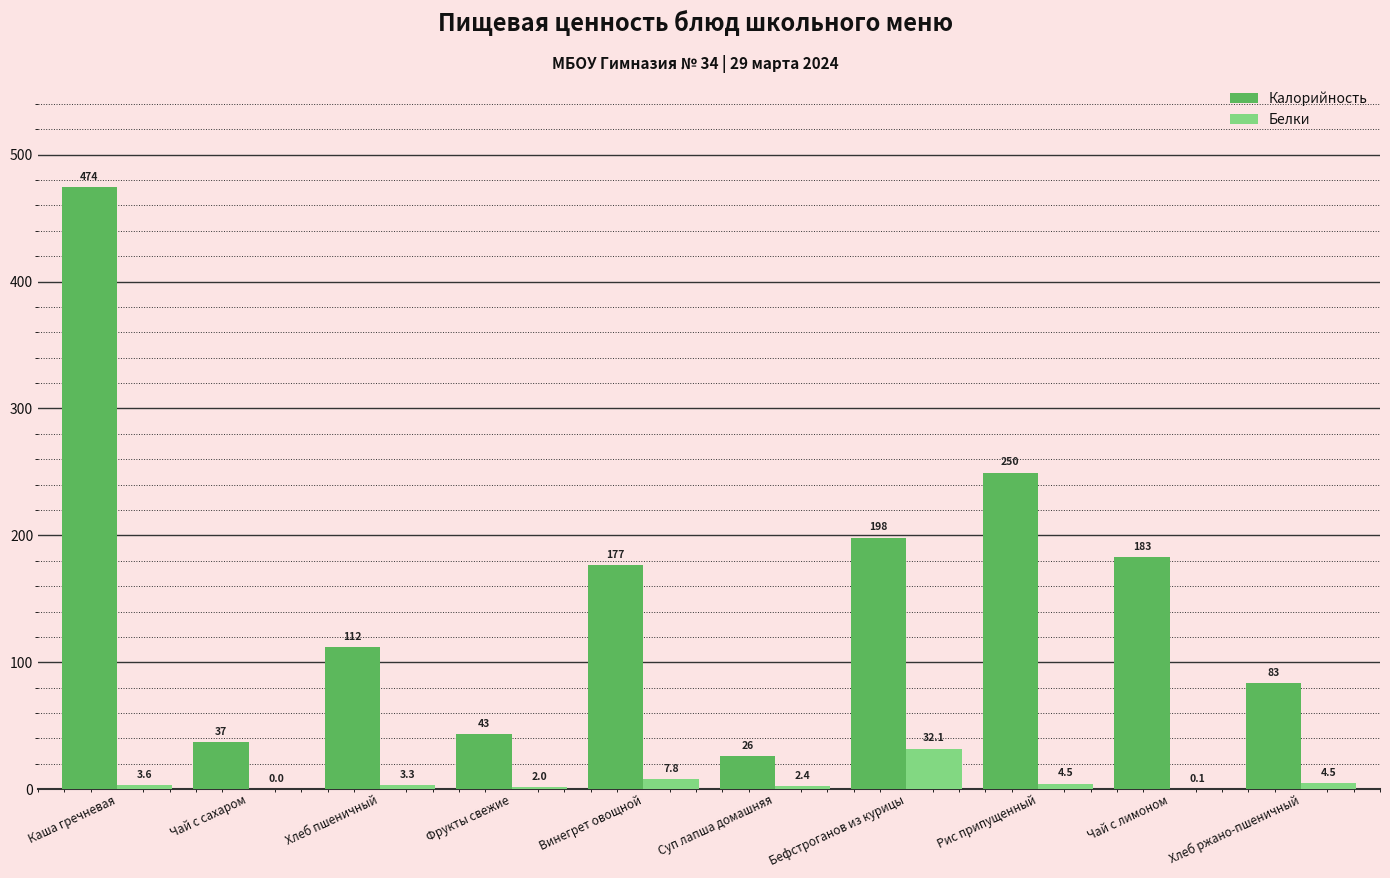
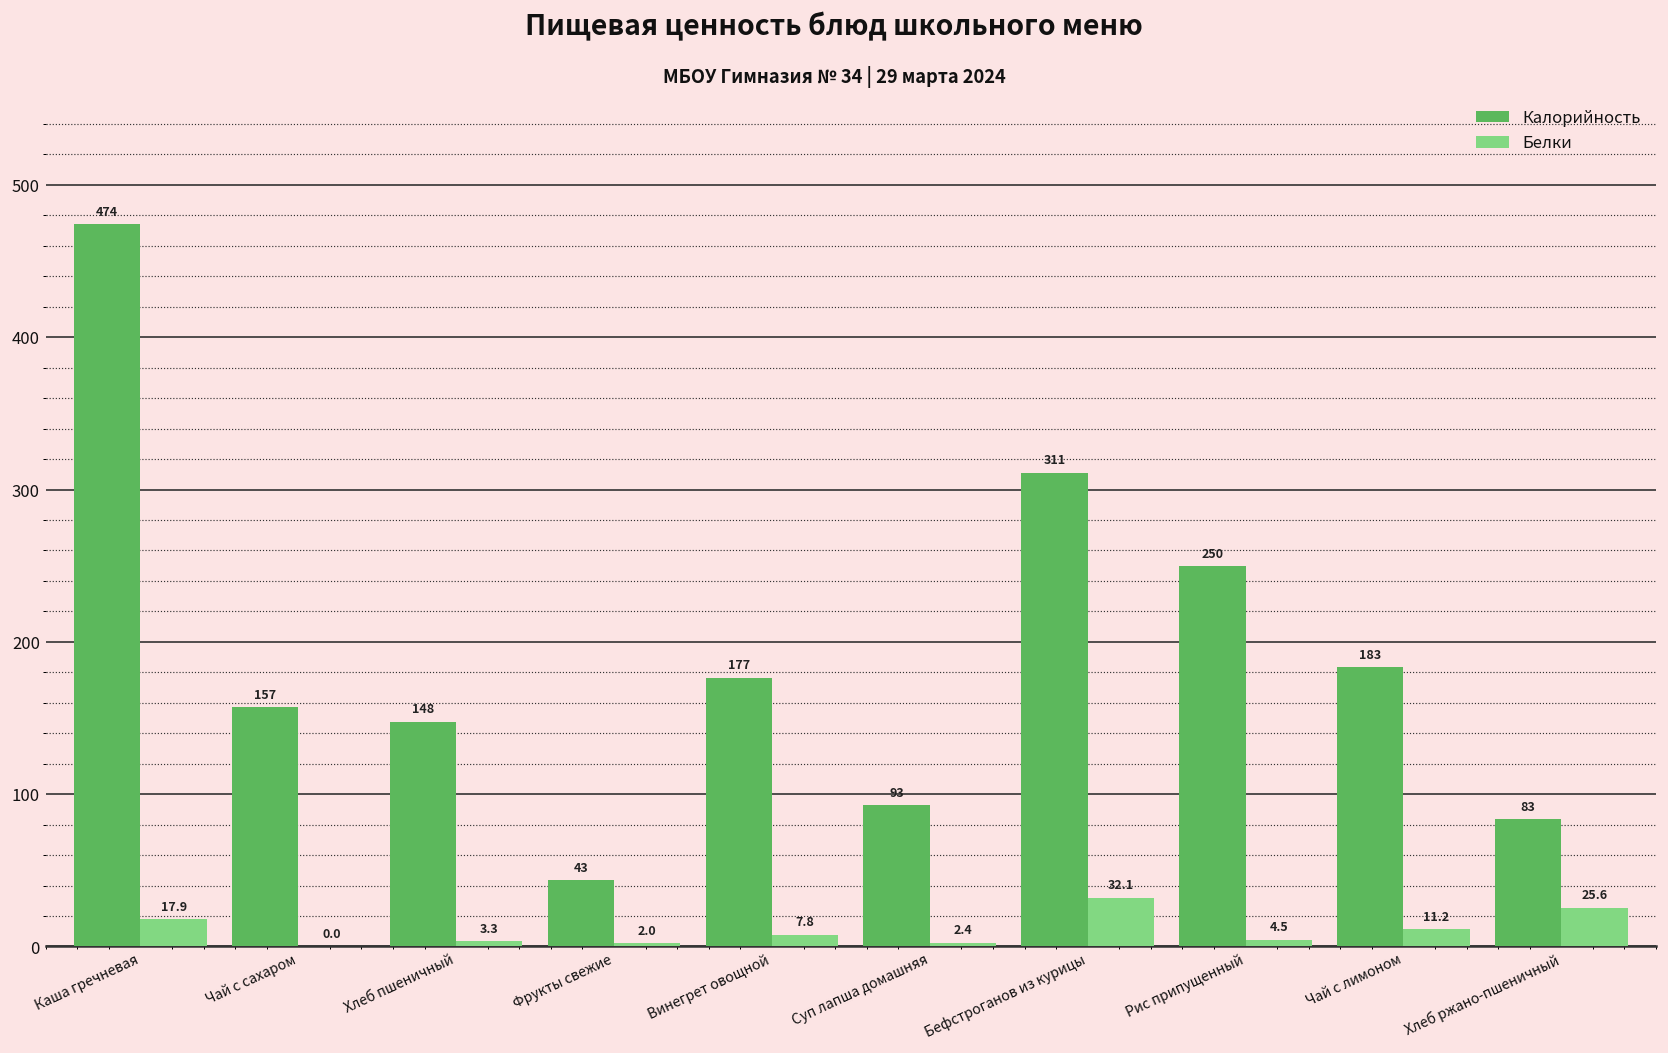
  {
    "Калорийность": {
      "Каша гречневая": 474,
-     "Чай с сахаром": 37,
-     "Хлеб пшеничный": 112,
+     "Чай с сахаром": 157,
+     "Хлеб пшеничный": 148,
      "Фрукты свежие": 43,
      "Винегрет овощной": 177,
-     "Суп лапша домашняя": 26,
-     "Бефстроганов из курицы": 198,
+     "Суп лапша домашняя": 93,
+     "Бефстроганов из курицы": 311,
      "Рис припущенный": 250,
      "Чай с лимоном": 183,
      "Хлеб ржано-пшеничный": 83
    },
    "Белки": {
-     "Каша гречневая": 3.6,
+     "Каша гречневая": 17.9,
      "Чай с сахаром": 0.0,
      "Хлеб пшеничный": 3.3,
      "Фрукты свежие": 2.0,
      "Винегрет овощной": 7.8,
      "Суп лапша домашняя": 2.4,
      "Бефстроганов из курицы": 32.1,
      "Рис припущенный": 4.5,
-     "Чай с лимоном": 0.1,
-     "Хлеб ржано-пшеничный": 4.5
+     "Чай с лимоном": 11.2,
+     "Хлеб ржано-пшеничный": 25.6
    }
  }
